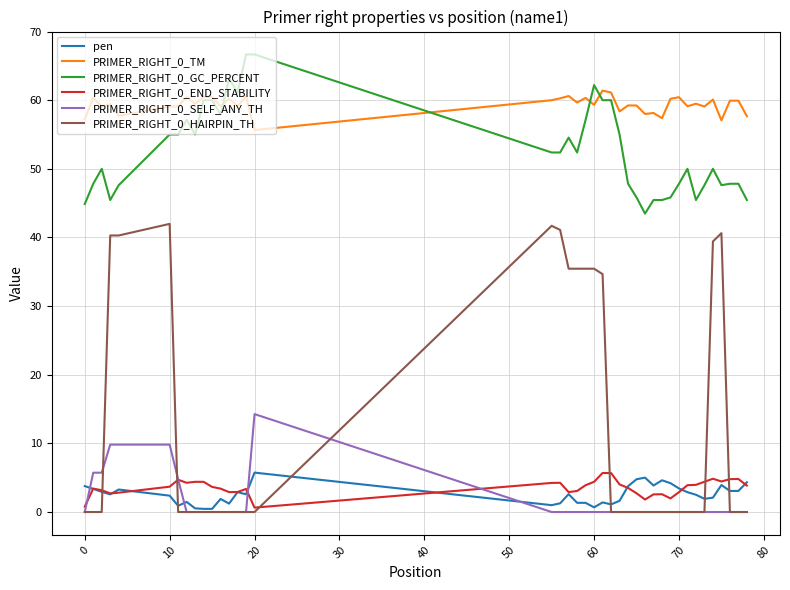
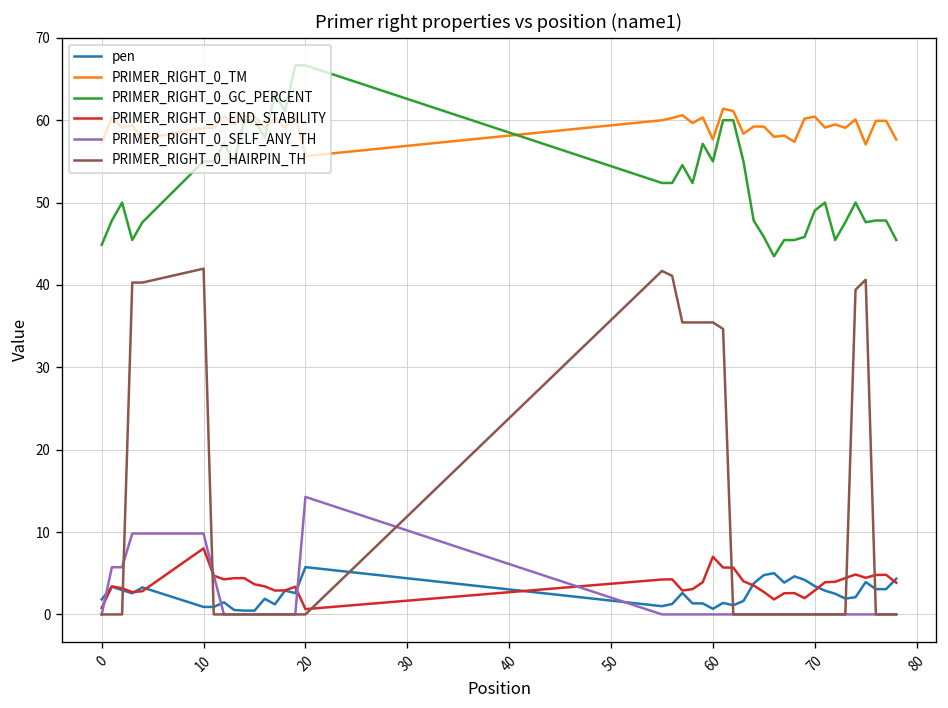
  {
    "pen": {
-     "0": 4,
-     "10": 2,
+     "0": 2,
+     "10": 1,
      "20": 6,
      "60": 1,
      "70": 3
    },
    "PRIMER_RIGHT_0_TM": {
-     "60": 59,
+     "60": 58,
      "70": 60
    },
    "PRIMER_RIGHT_0_GC_PERCENT": {
      "0": 45,
      "10": 55,
-     "60": 62,
-     "70": 48
+     "60": 55,
+     "70": 49
    },
    "PRIMER_RIGHT_0_END_STABILITY": {
      "0": 1,
-     "10": 4,
+     "10": 8,
      "20": 1,
-     "60": 4,
+     "60": 7,
      "70": 3
    },
    "PRIMER_RIGHT_0_SELF_ANY_TH": {
      "10": 10,
      "20": 14,
      "60": 0
    },
    "PRIMER_RIGHT_0_HAIRPIN_TH": {
      "10": 42,
      "20": 0,
      "60": 35
    }
  }
